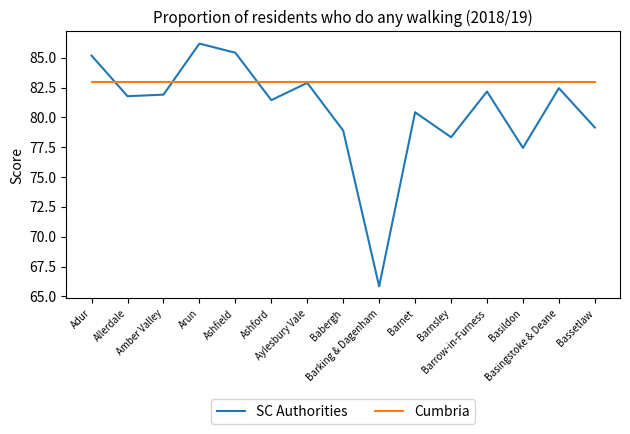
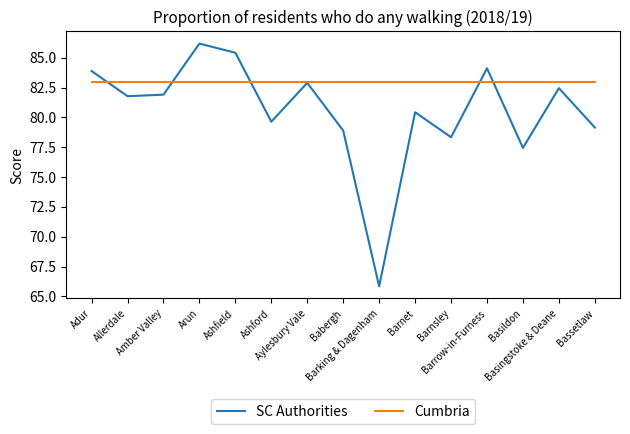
  {
    "SC Authorities": {
-     "Adur": 85.2,
+     "Adur": 83.9,
      "Allerdale": 81.8,
      "Amber Valley": 81.9,
      "Arun": 86.2,
      "Ashfield": 85.4,
-     "Ashford": 81.4,
+     "Ashford": 79.6,
      "Babergh": 78.9,
      "Barking & Dagenham": 65.8,
      "Barnet": 80.4,
      "Barnsley": 78.3,
-     "Barrow-in-Furness": 82.2,
+     "Barrow-in-Furness": 84.1,
      "Basildon": 77.4,
      "Basingstoke & Deane": 82.4,
      "Bassetlaw": 79.2
    },
    "Cumbria": {
      "Adur": 83.0,
      "Allerdale": 83.0,
      "Amber Valley": 83.0,
      "Arun": 83.0,
      "Ashfield": 83.0,
      "Ashford": 83.0,
      "Babergh": 83.0,
      "Barking & Dagenham": 83.0,
      "Barnet": 83.0,
      "Barnsley": 83.0,
      "Barrow-in-Furness": 83.0,
      "Basildon": 83.0,
      "Basingstoke & Deane": 83.0,
      "Bassetlaw": 83.0
    }
  }
